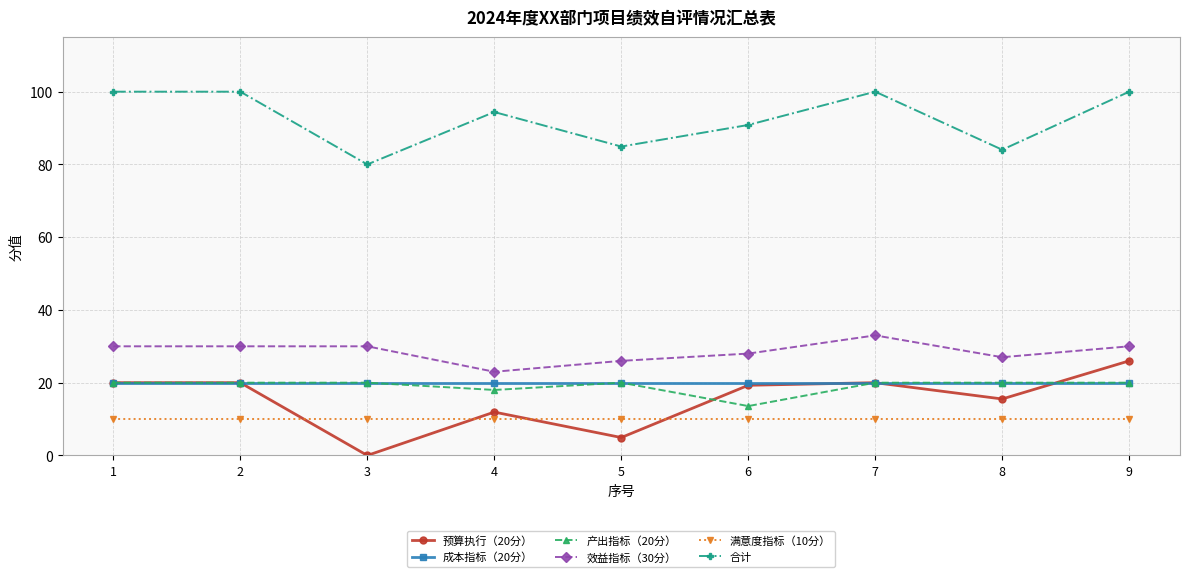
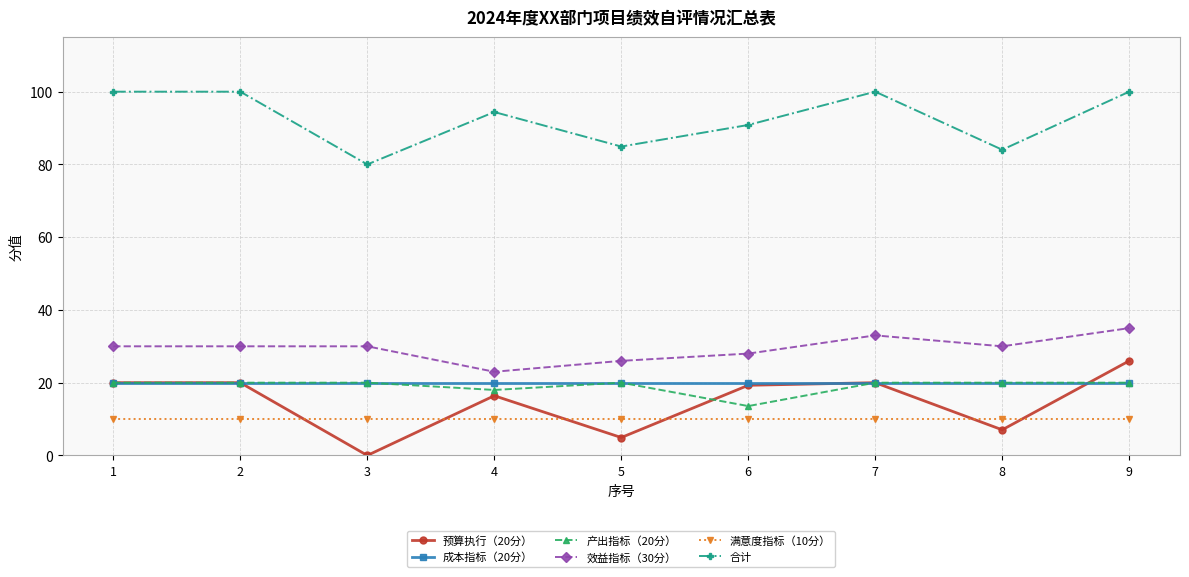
  {
    "预算执行（20分）": {
      "3": 0,
-     "4": 12,
+     "4": 16,
      "5": 5,
      "6": 19,
-     "8": 16,
+     "8": 7,
      "9": 26
    },
    "成本指标（20分）": {
      "4": 20,
      "6": 20
    },
    "效益指标（30分）": {
      "1": 30,
      "2": 30,
      "3": 30,
      "4": 23,
      "5": 26,
      "6": 28,
      "7": 33,
-     "8": 27,
-     "9": 30
+     "8": 30,
+     "9": 35
    },
    "满意度指标（10分）": {
      "1": 10,
      "2": 10,
      "3": 10,
      "4": 10,
      "5": 10,
      "6": 10,
      "7": 10,
      "8": 10,
      "9": 10
    }
  }
